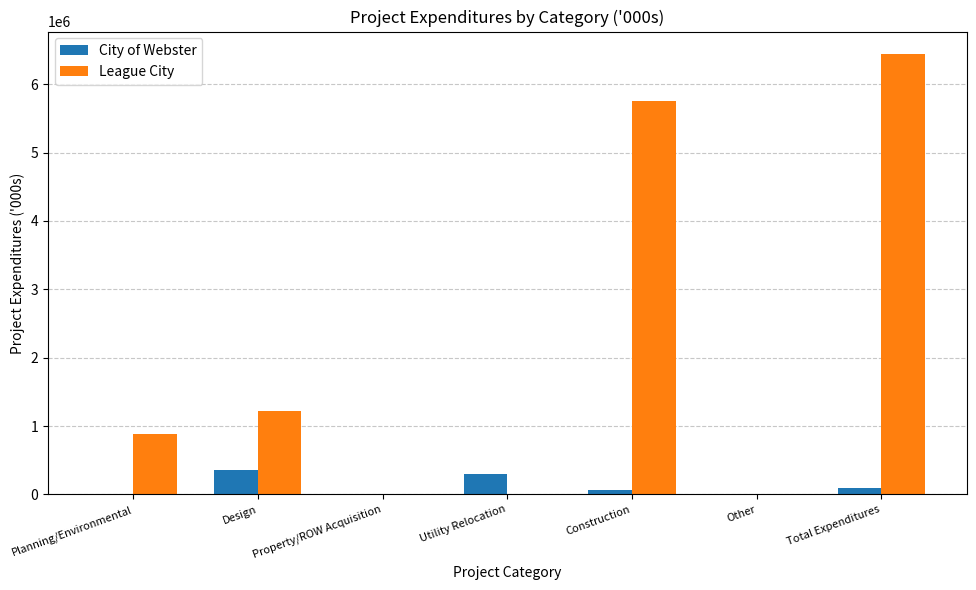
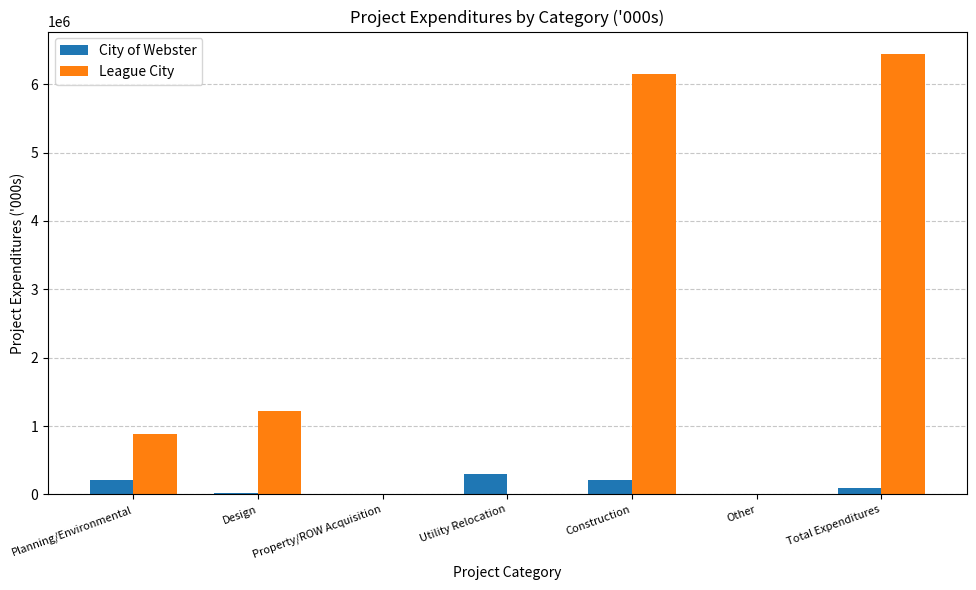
  {
    "City of Webster": {
-     "Planning/Environmental": 0,
-     "Design": 400000,
+     "Planning/Environmental": 200000,
+     "Design": 0,
      "Property/ROW Acquisition": 0,
      "Utility Relocation": 300000,
-     "Construction": 100000,
+     "Construction": 200000,
      "Other": 0,
      "Total Expenditures": 100000
    },
    "League City": {
      "Planning/Environmental": 900000,
      "Design": 1200000,
      "Property/ROW Acquisition": 0,
      "Utility Relocation": 0,
-     "Construction": 5800000,
+     "Construction": 6200000,
      "Other": 0,
      "Total Expenditures": 6400000
    }
  }
